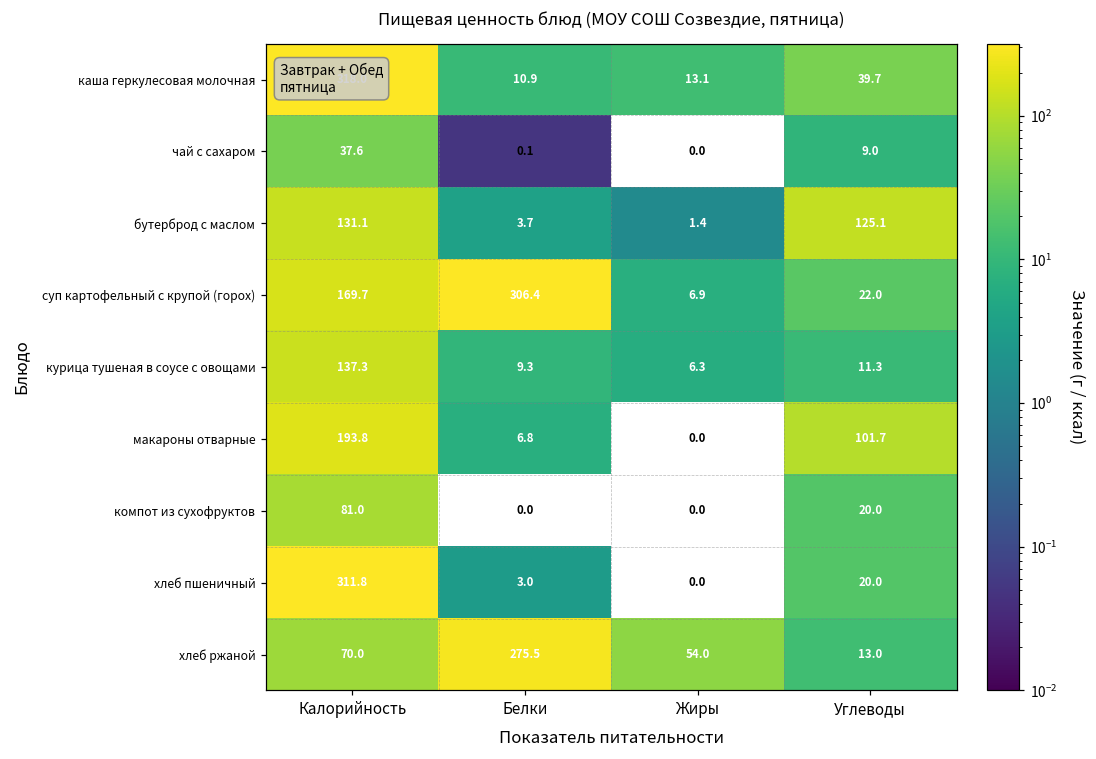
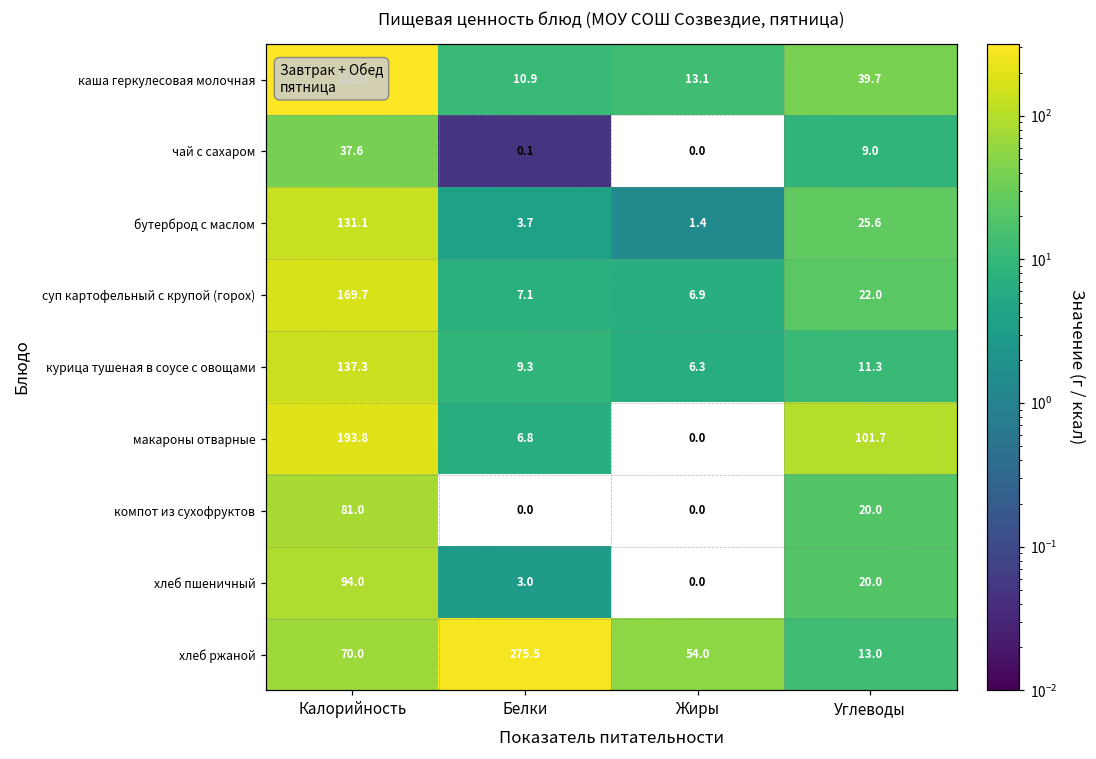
  {
    "каша геркулесовая молочная": {
      "Белки": 10.9,
      "Жиры": 13.1,
      "Углеводы": 39.7
    },
    "чай с сахаром": {
      "Калорийность": 37.6,
      "Белки": 0.1,
      "Жиры": 0.0,
      "Углеводы": 9.0
    },
    "бутерброд с маслом": {
      "Калорийность": 131.1,
      "Белки": 3.7,
      "Жиры": 1.4,
-     "Углеводы": 125.1
+     "Углеводы": 25.6
    },
    "суп картофельный с крупой (горох)": {
      "Калорийность": 169.7,
-     "Белки": 306.4,
+     "Белки": 7.1,
      "Жиры": 6.9,
      "Углеводы": 22.0
    },
    "курица тушеная в соусе с овощами": {
      "Калорийность": 137.3,
      "Белки": 9.3,
      "Жиры": 6.3,
      "Углеводы": 11.3
    },
    "макароны отварные": {
      "Калорийность": 193.8,
      "Белки": 6.8,
      "Жиры": 0.0,
      "Углеводы": 101.7
    },
    "компот из сухофруктов": {
      "Калорийность": 81.0,
      "Белки": 0.0,
      "Жиры": 0.0,
      "Углеводы": 20.0
    },
    "хлеб пшеничный": {
-     "Калорийность": 311.8,
+     "Калорийность": 94.0,
      "Белки": 3.0,
      "Жиры": 0.0,
      "Углеводы": 20.0
    },
    "хлеб ржаной": {
      "Калорийность": 70.0,
      "Белки": 275.5,
      "Жиры": 54.0,
      "Углеводы": 13.0
    }
  }
